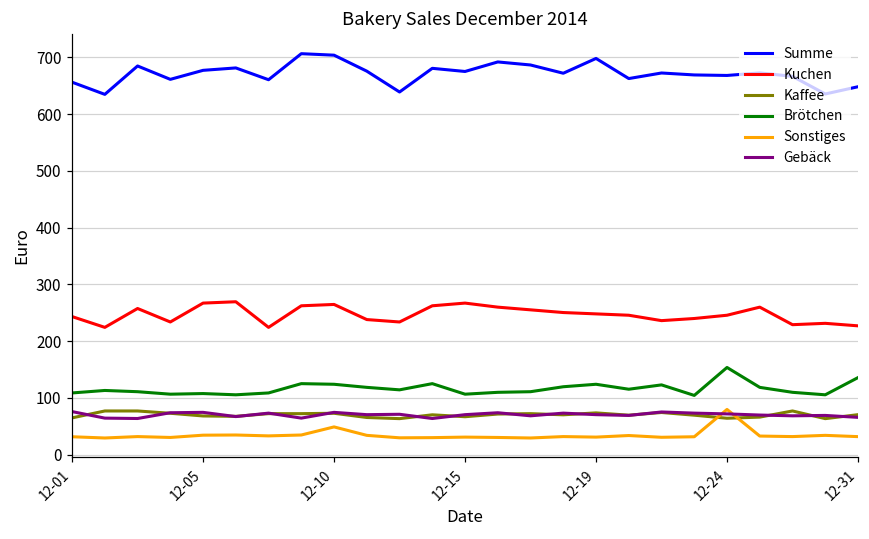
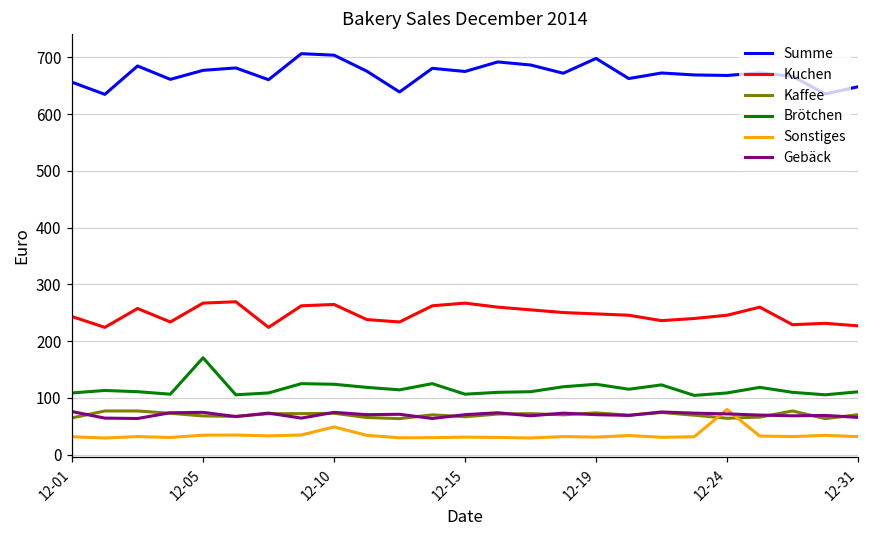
  {
    "Summe": {
      "12-01": 660,
      "12-05": 680,
      "12-10": 700,
      "12-15": 680,
      "12-19": 700,
      "12-24": 670,
      "12-31": 650
    },
    "Kuchen": {
      "12-01": 240,
      "12-05": 270,
      "12-10": 260,
      "12-15": 270,
      "12-19": 250,
      "12-24": 250,
      "12-31": 230
    },
    "Kaffee": {
      "12-01": 60,
      "12-05": 70,
      "12-24": 60
    },
    "Brötchen": {
      "12-01": 110,
-     "12-05": 110,
+     "12-05": 170,
      "12-10": 120,
      "12-15": 110,
      "12-19": 120,
-     "12-24": 150,
-     "12-31": 140
+     "12-24": 110,
+     "12-31": 110
    },
    "Sonstiges": {
      "12-01": 30,
      "12-05": 30,
      "12-10": 50,
      "12-15": 30,
      "12-19": 30,
      "12-24": 80,
      "12-31": 30
    },
    "Gebäck": {
      "12-01": 80,
      "12-05": 70,
      "12-24": 70
    }
  }
